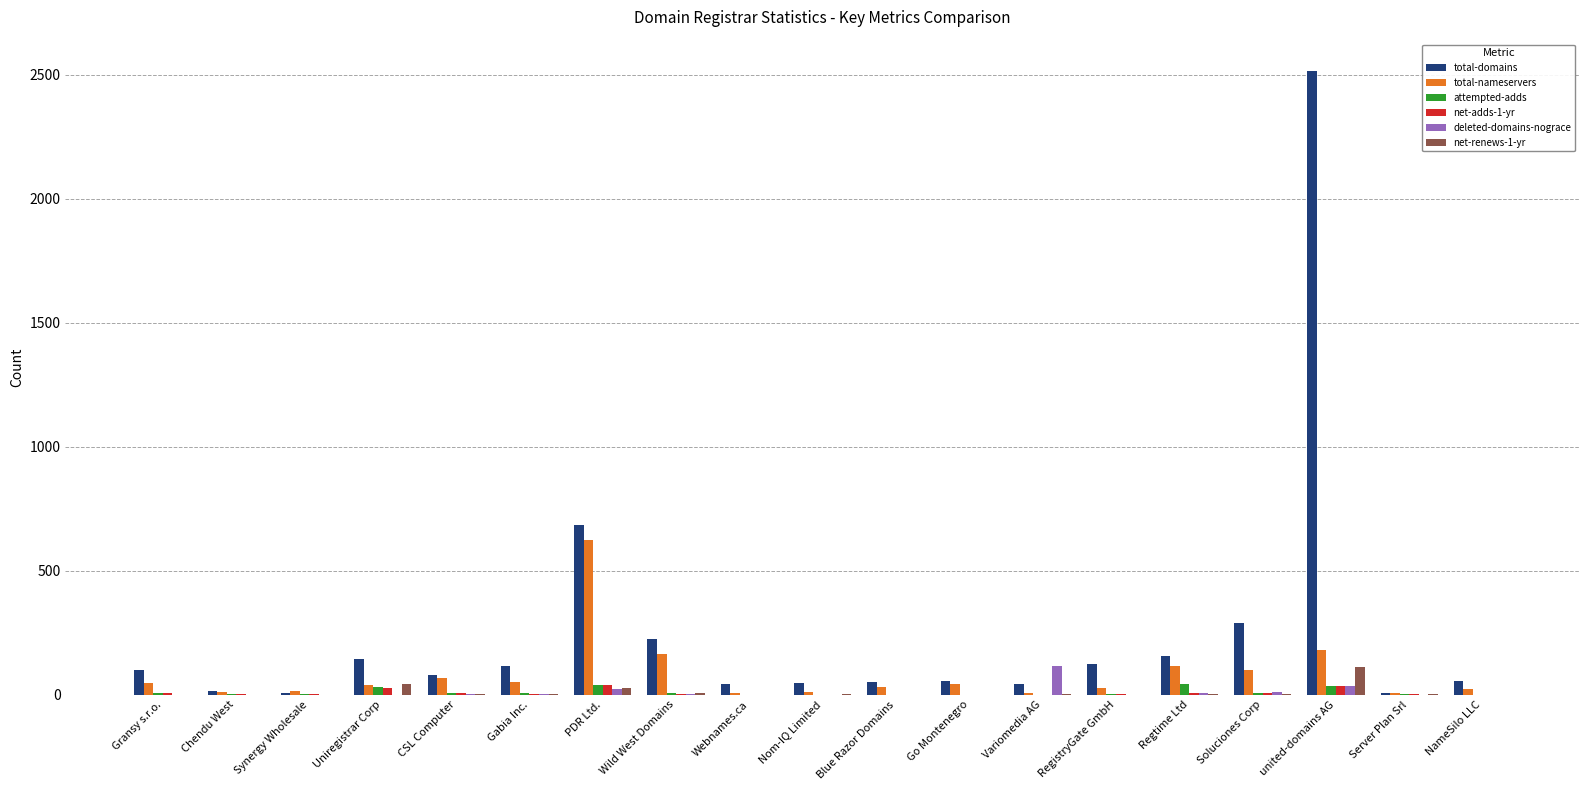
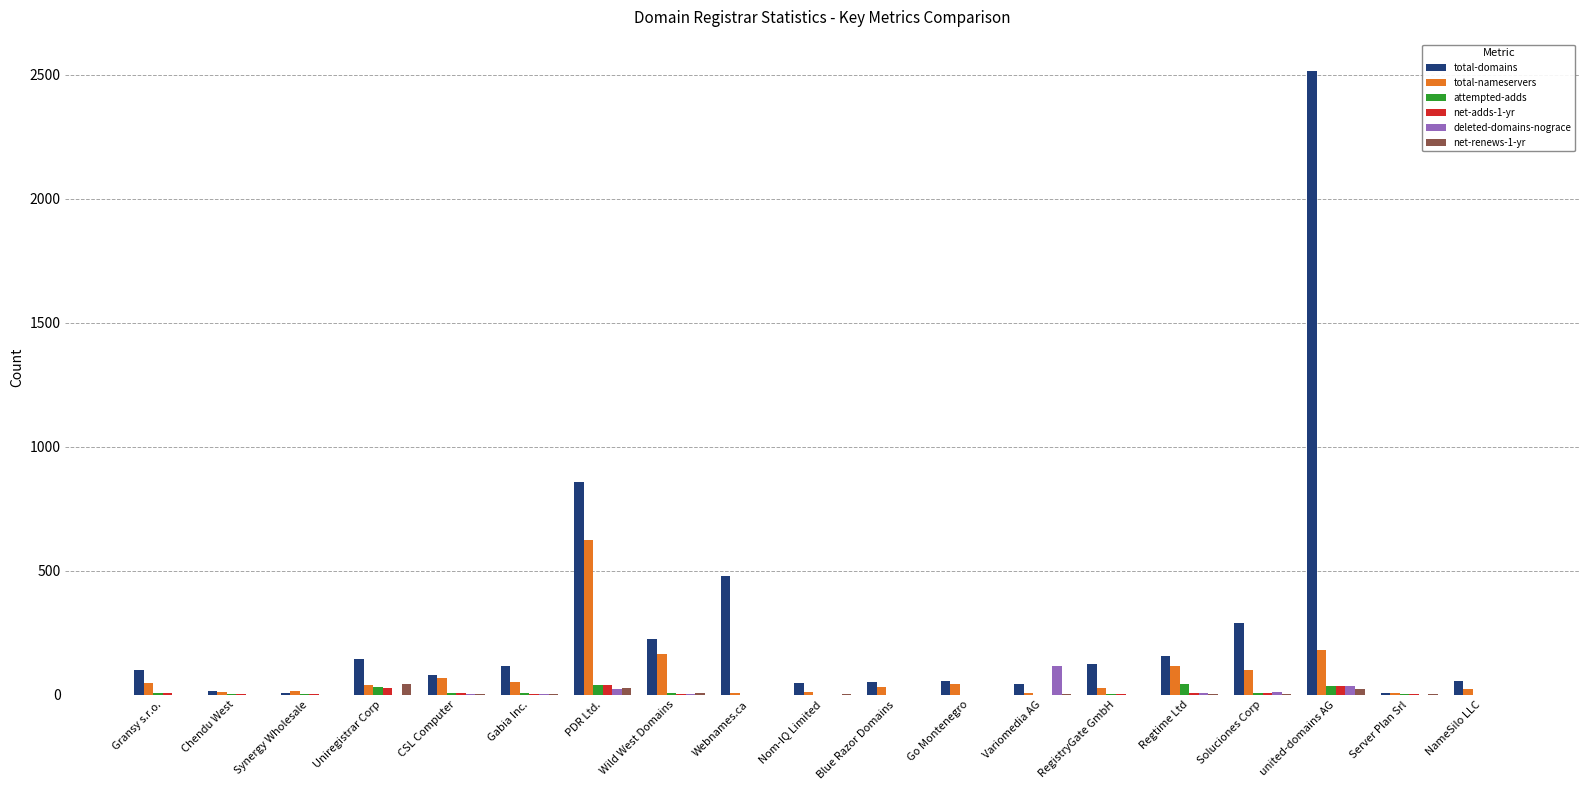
  {
    "total-domains": {
      "Gransy s.r.o.": 100,
      "Chendu West": 20,
      "Uniregistrar Corp": 140,
      "CSL Computer": 80,
      "Gabia Inc.": 110,
-     "PDR Ltd.": 680,
+     "PDR Ltd.": 860,
      "Wild West Domains": 230,
-     "Webnames.ca": 40,
+     "Webnames.ca": 480,
      "Nom-IQ Limited": 50,
      "Blue Razor Domains": 50,
      "Go Montenegro": 60,
      "Variomedia AG": 40,
      "RegistryGate GmbH": 120,
      "Regtime Ltd": 160,
      "Soluciones Corp": 290,
      "united-domains AG": 2520,
      "NameSilo LLC": 60
    },
    "total-nameservers": {
      "Gransy s.r.o.": 50,
      "Synergy Wholesale": 10,
      "Uniregistrar Corp": 40,
      "CSL Computer": 70,
      "Gabia Inc.": 50,
      "PDR Ltd.": 620,
      "Wild West Domains": 160,
      "Blue Razor Domains": 30,
      "Go Montenegro": 40,
      "RegistryGate GmbH": 30,
      "Regtime Ltd": 120,
      "Soluciones Corp": 100,
      "united-domains AG": 180,
      "NameSilo LLC": 20
    },
    "attempted-adds": {
      "Uniregistrar Corp": 30,
      "PDR Ltd.": 40,
      "Webnames.ca": 0,
      "Nom-IQ Limited": 0,
      "Blue Razor Domains": 0,
      "Go Montenegro": 0,
      "Variomedia AG": 0,
      "Regtime Ltd": 40,
      "united-domains AG": 40,
      "NameSilo LLC": 0
    },
    "net-adds-1-yr": {
      "Uniregistrar Corp": 30,
      "PDR Ltd.": 40,
      "Webnames.ca": 0,
      "Nom-IQ Limited": 0,
      "Blue Razor Domains": 0,
      "Go Montenegro": 0,
      "Variomedia AG": 0,
      "united-domains AG": 40,
      "NameSilo LLC": 0
    },
    "deleted-domains-nograce": {
      "Gransy s.r.o.": 0,
      "Chendu West": 0,
      "Synergy Wholesale": 0,
      "Uniregistrar Corp": 0,
      "PDR Ltd.": 20,
      "Webnames.ca": 0,
      "Nom-IQ Limited": 0,
      "Blue Razor Domains": 0,
      "Go Montenegro": 0,
      "Variomedia AG": 120,
      "RegistryGate GmbH": 0,
      "Soluciones Corp": 10,
      "united-domains AG": 40,
      "Server Plan Srl": 0,
      "NameSilo LLC": 0
    },
    "net-renews-1-yr": {
      "Gransy s.r.o.": 0,
      "Chendu West": 0,
      "Synergy Wholesale": 0,
      "Uniregistrar Corp": 40,
      "PDR Ltd.": 30,
      "Webnames.ca": 0,
      "Blue Razor Domains": 0,
      "Go Montenegro": 0,
      "RegistryGate GmbH": 0,
-     "united-domains AG": 110,
+     "united-domains AG": 20,
      "NameSilo LLC": 0
    }
  }
